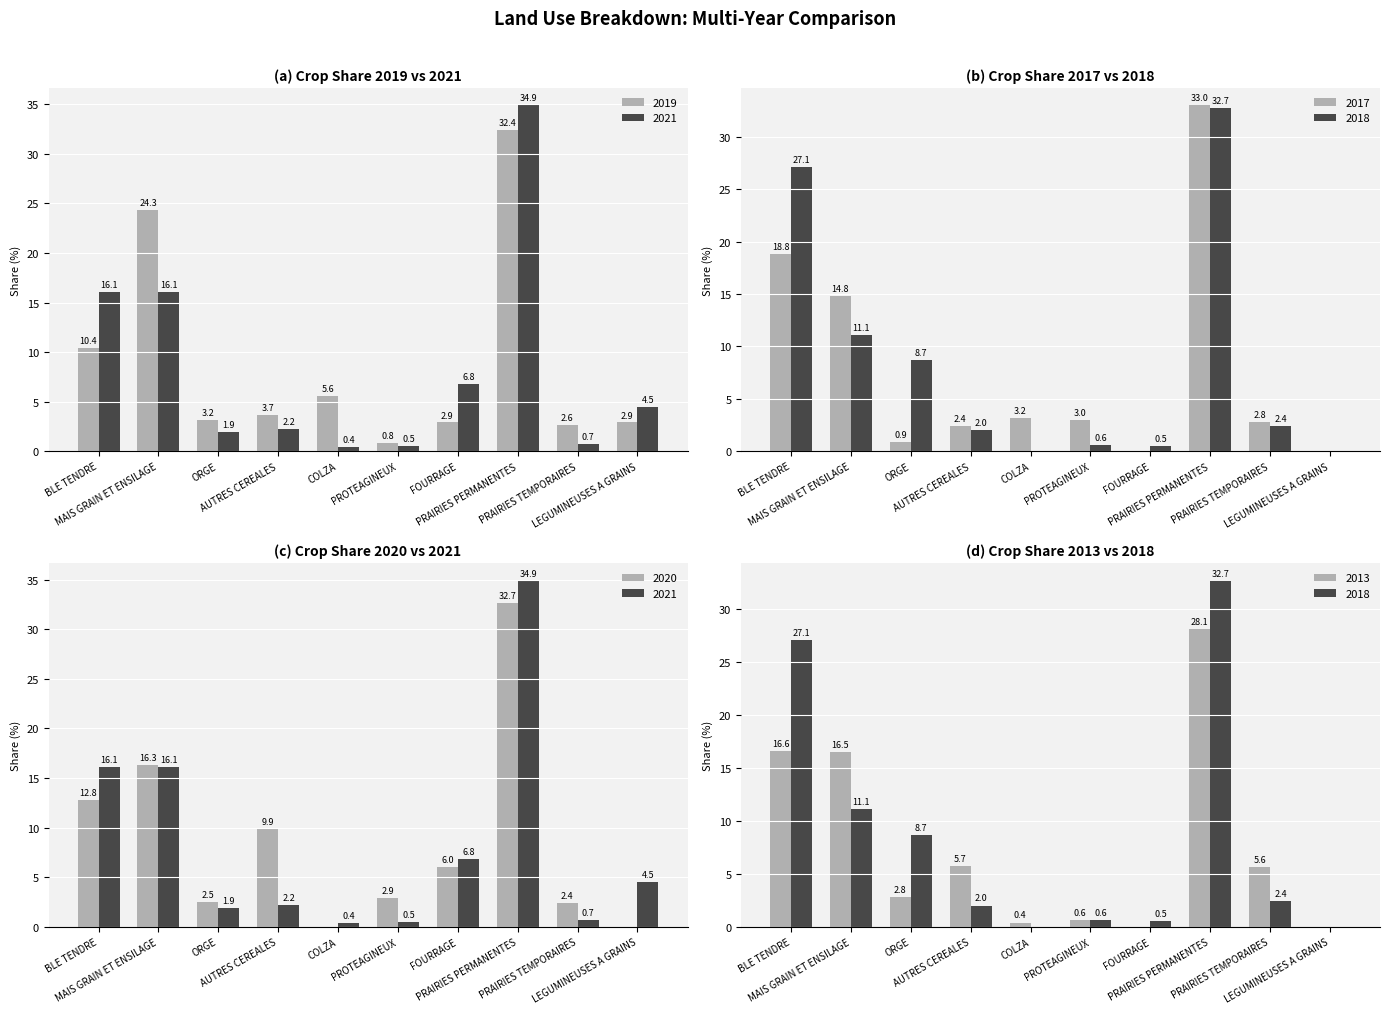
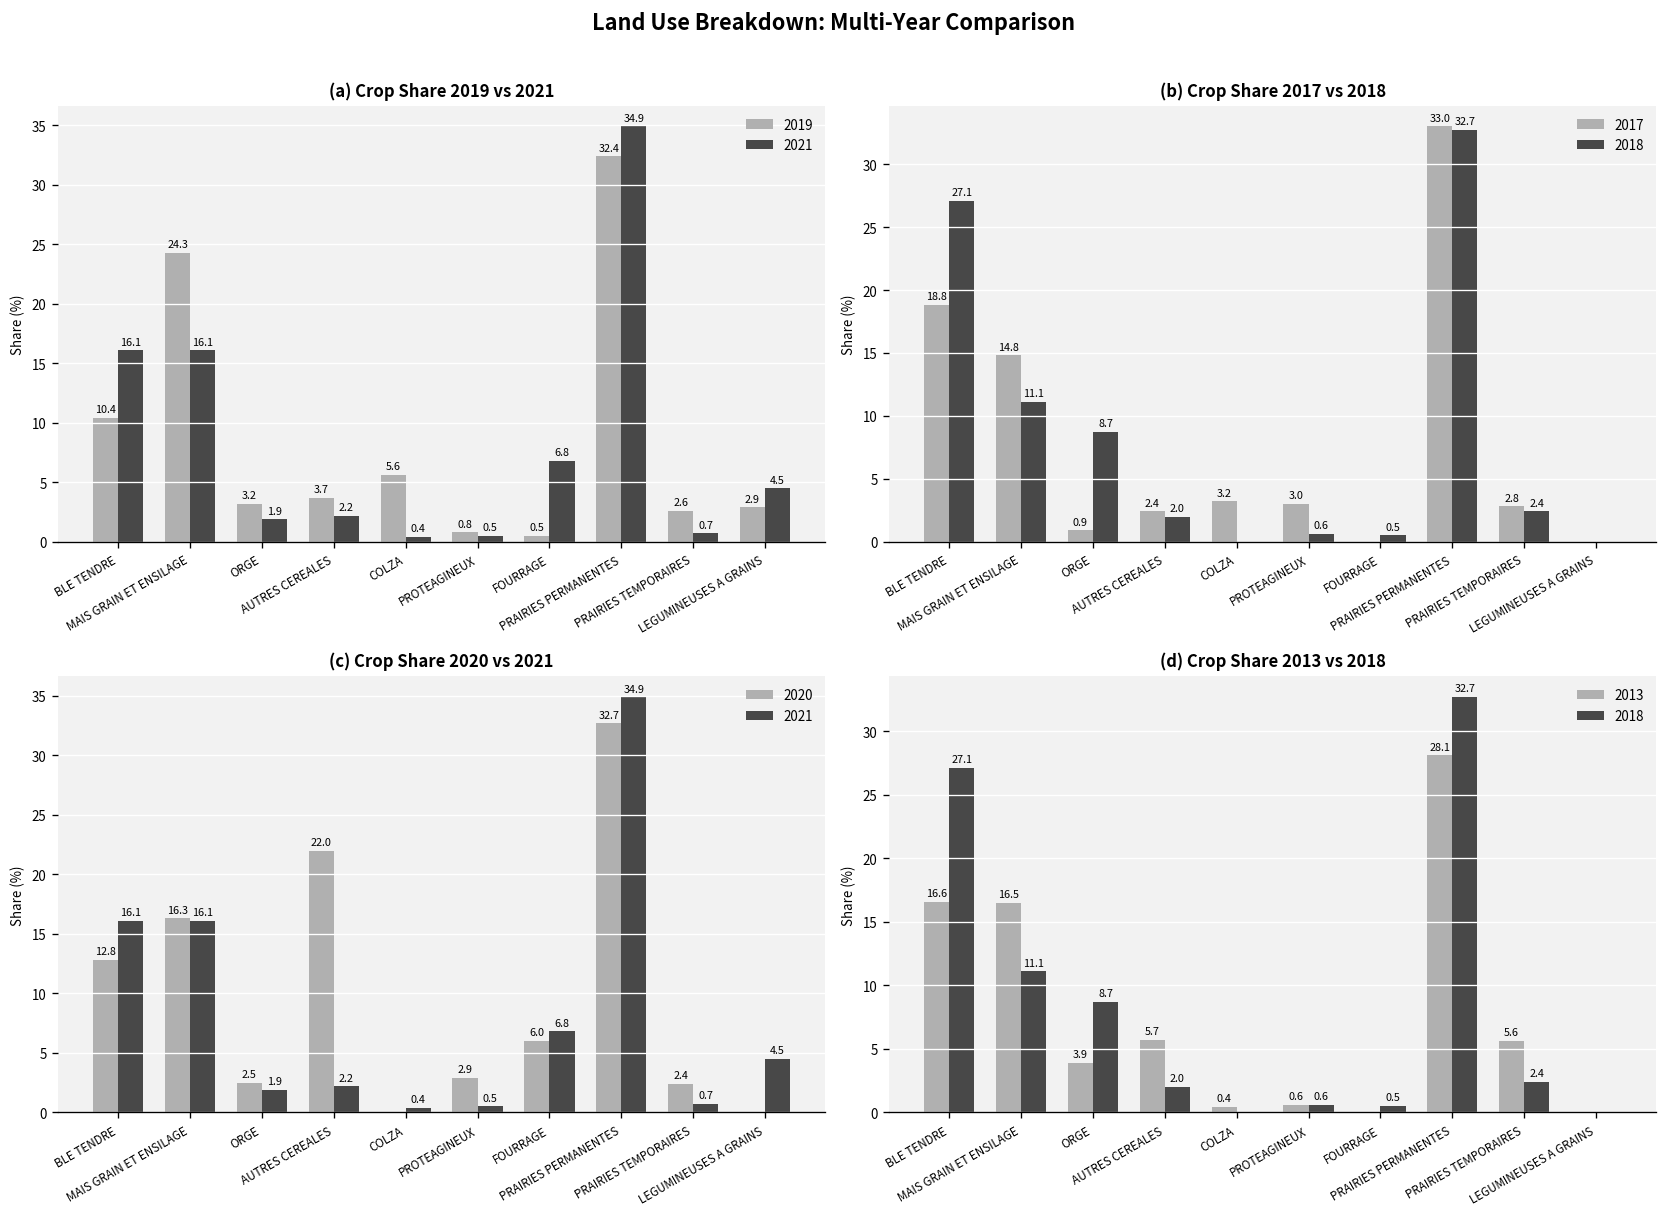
  {
    "(a) Crop Share 2019 vs 2021": {
      "2019": {
        "BLE TENDRE": 10.4,
        "MAIS GRAIN ET ENSILAGE": 24.3,
        "ORGE": 3.2,
        "AUTRES CEREALES": 3.7,
        "COLZA": 5.6,
        "PROTEAGINEUX": 0.8,
-       "FOURRAGE": 2.9,
+       "FOURRAGE": 0.5,
        "PRAIRIES PERMANENTES": 32.4,
        "PRAIRIES TEMPORAIRES": 2.6,
        "LEGUMINEUSES A GRAINS": 2.9
      },
      "2021": {
        "BLE TENDRE": 16.1,
        "MAIS GRAIN ET ENSILAGE": 16.1,
        "ORGE": 1.9,
        "AUTRES CEREALES": 2.2,
        "COLZA": 0.4,
        "PROTEAGINEUX": 0.5,
        "FOURRAGE": 6.8,
        "PRAIRIES PERMANENTES": 34.9,
        "PRAIRIES TEMPORAIRES": 0.7,
        "LEGUMINEUSES A GRAINS": 4.5
      }
    },
    "(b) Crop Share 2017 vs 2018": {
      "2017": {
        "BLE TENDRE": 18.8,
        "MAIS GRAIN ET ENSILAGE": 14.8,
        "ORGE": 0.9,
        "AUTRES CEREALES": 2.4,
        "COLZA": 3.2,
        "PROTEAGINEUX": 3.0,
        "PRAIRIES PERMANENTES": 33.0,
        "PRAIRIES TEMPORAIRES": 2.8
      },
      "2018": {
        "BLE TENDRE": 27.1,
        "MAIS GRAIN ET ENSILAGE": 11.1,
        "ORGE": 8.7,
        "AUTRES CEREALES": 2.0,
        "PROTEAGINEUX": 0.6,
        "FOURRAGE": 0.5,
        "PRAIRIES PERMANENTES": 32.7,
        "PRAIRIES TEMPORAIRES": 2.4
      }
    },
    "(c) Crop Share 2020 vs 2021": {
      "2020": {
        "BLE TENDRE": 12.8,
        "MAIS GRAIN ET ENSILAGE": 16.3,
        "ORGE": 2.5,
-       "AUTRES CEREALES": 9.9,
+       "AUTRES CEREALES": 22.0,
        "PROTEAGINEUX": 2.9,
        "FOURRAGE": 6.0,
        "PRAIRIES PERMANENTES": 32.7,
        "PRAIRIES TEMPORAIRES": 2.4
      },
      "2021": {
        "BLE TENDRE": 16.1,
        "MAIS GRAIN ET ENSILAGE": 16.1,
        "ORGE": 1.9,
        "AUTRES CEREALES": 2.2,
        "COLZA": 0.4,
        "PROTEAGINEUX": 0.5,
        "FOURRAGE": 6.8,
        "PRAIRIES PERMANENTES": 34.9,
        "PRAIRIES TEMPORAIRES": 0.7,
        "LEGUMINEUSES A GRAINS": 4.5
      }
    },
    "(d) Crop Share 2013 vs 2018": {
      "2013": {
        "BLE TENDRE": 16.6,
        "MAIS GRAIN ET ENSILAGE": 16.5,
-       "ORGE": 2.8,
+       "ORGE": 3.9,
        "AUTRES CEREALES": 5.7,
        "COLZA": 0.4,
        "PROTEAGINEUX": 0.6,
        "PRAIRIES PERMANENTES": 28.1,
        "PRAIRIES TEMPORAIRES": 5.6
      },
      "2018": {
        "BLE TENDRE": 27.1,
        "MAIS GRAIN ET ENSILAGE": 11.1,
        "ORGE": 8.7,
        "AUTRES CEREALES": 2.0,
        "PROTEAGINEUX": 0.6,
        "FOURRAGE": 0.5,
        "PRAIRIES PERMANENTES": 32.7,
        "PRAIRIES TEMPORAIRES": 2.4
      }
    }
  }
